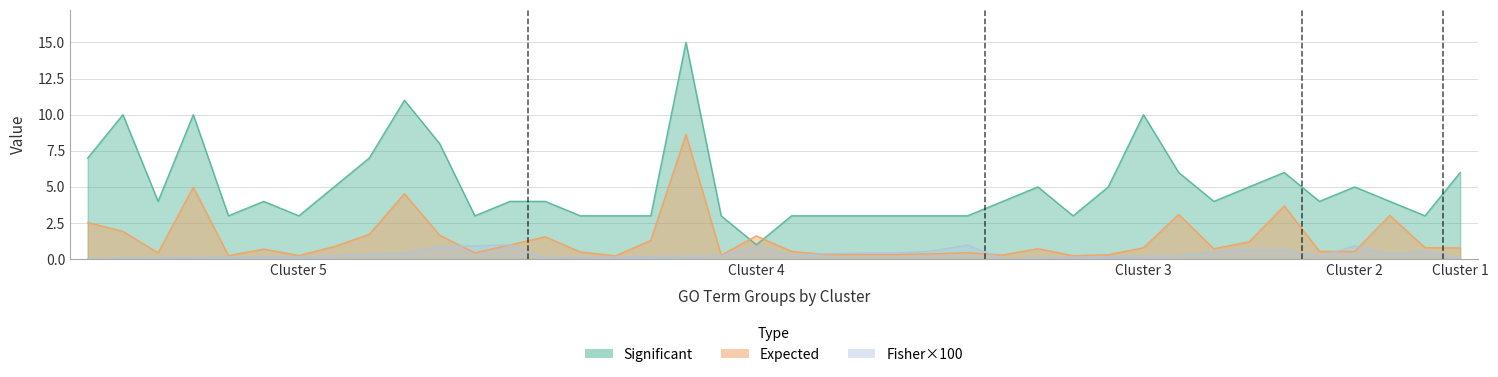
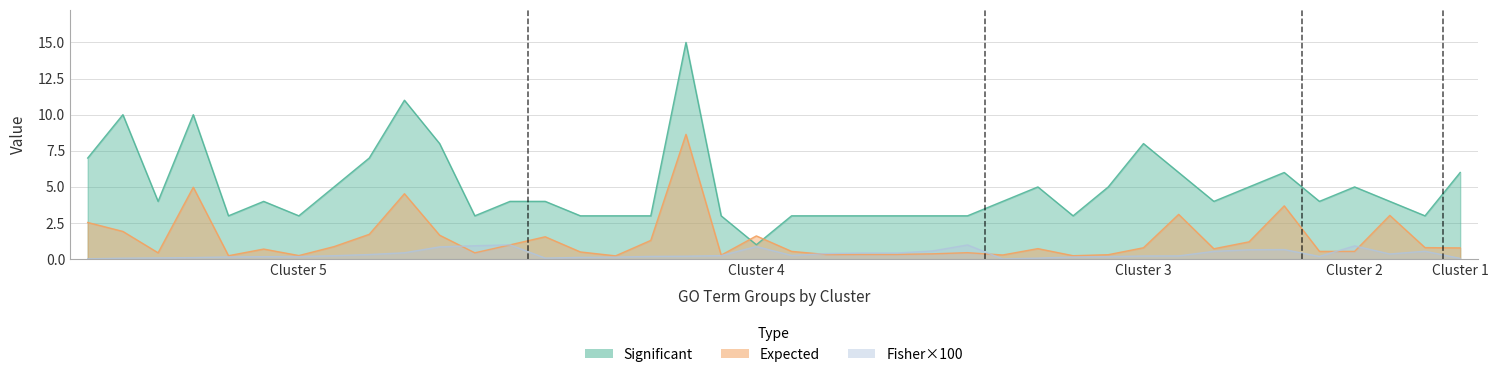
  {
    "Significant": {
      "Cluster 5": 3,
-     "Cluster 3": 10,
+     "Cluster 3": 8,
      "Cluster 2": 5,
      "Cluster 1": 6
    },
    "Expected": {
      "Cluster 4": 1.6,
      "Cluster 3": 0.8,
      "Cluster 2": 0.5,
      "Cluster 1": 0.8
    },
    "Fisher×100": {
      "Cluster 3": 0.2,
      "Cluster 2": 1,
      "Cluster 1": 0
    }
  }
